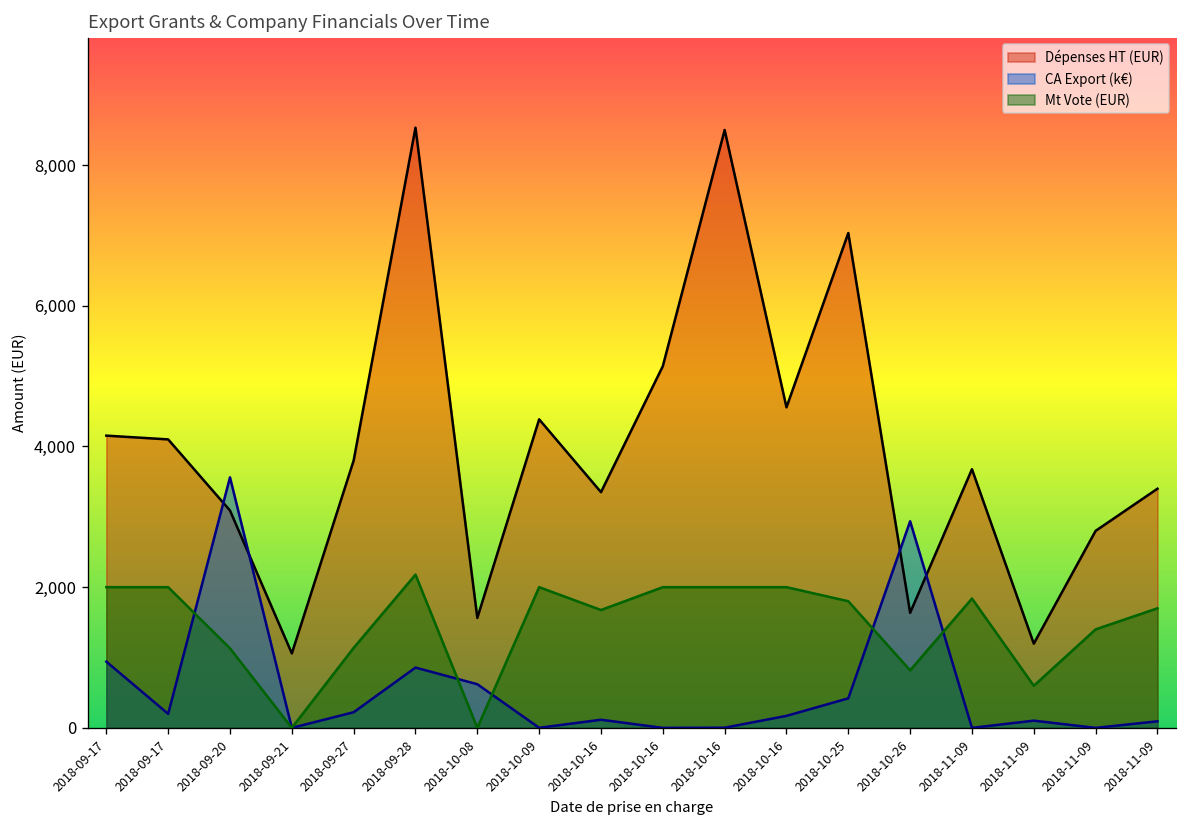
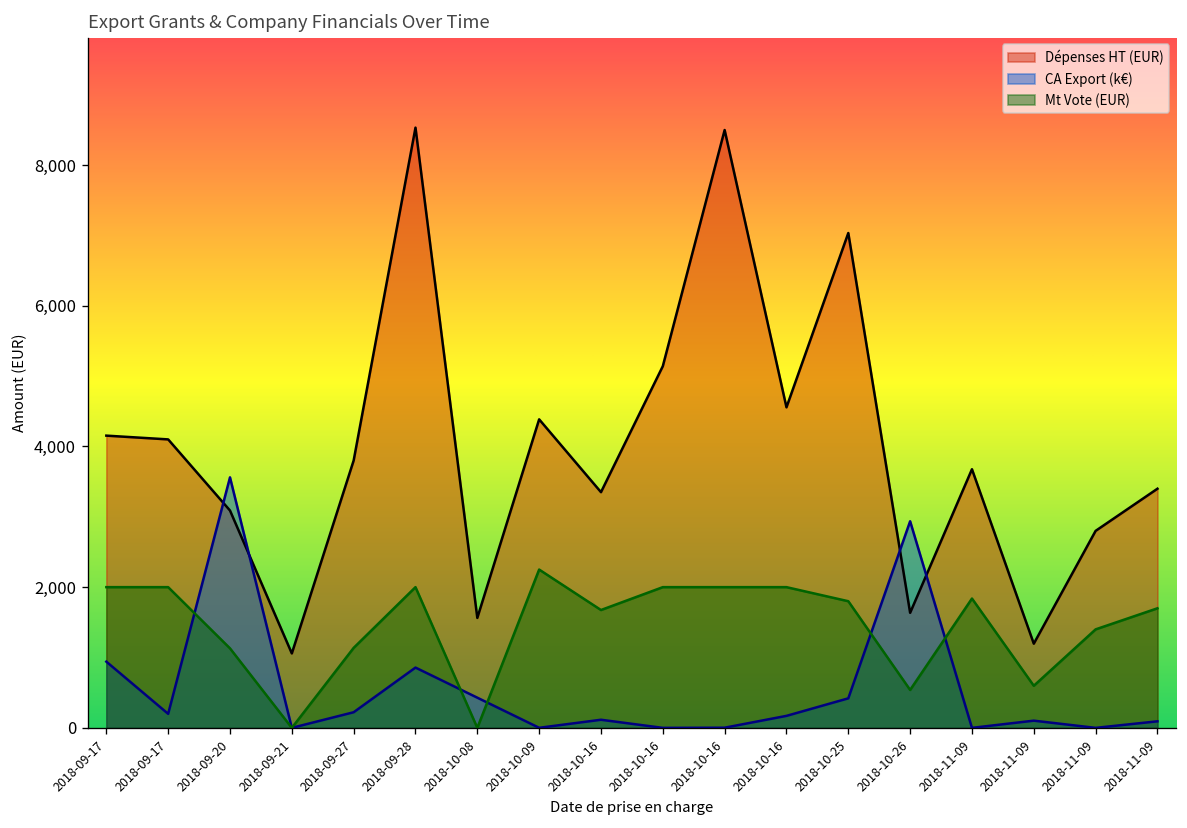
  {
    "Dépenses HT (EUR)": {
      "2018-09-20": "3,100",
      "2018-09-21": "1,100",
      "2018-09-27": "3,800",
      "2018-09-28": "8,500",
      "2018-10-08": "1,600",
      "2018-10-09": "4,400",
      "2018-10-25": "7,000",
      "2018-10-26": "1,600"
    },
    "CA Export (k€)": {
      "2018-09-20": "3,600",
      "2018-09-27": "200",
      "2018-09-28": "900",
-     "2018-10-08": "600",
+     "2018-10-08": "400",
      "2018-10-09": "0",
      "2018-10-25": "400",
      "2018-10-26": "2,900"
    },
    "Mt Vote (EUR)": {
      "2018-09-20": "1,100",
      "2018-09-27": "1,100",
-     "2018-09-28": "2,200",
+     "2018-09-28": "2,000",
      "2018-10-08": "0",
-     "2018-10-09": "2,000",
+     "2018-10-09": "2,300",
      "2018-10-25": "1,800",
-     "2018-10-26": "800"
+     "2018-10-26": "500"
    }
  }
